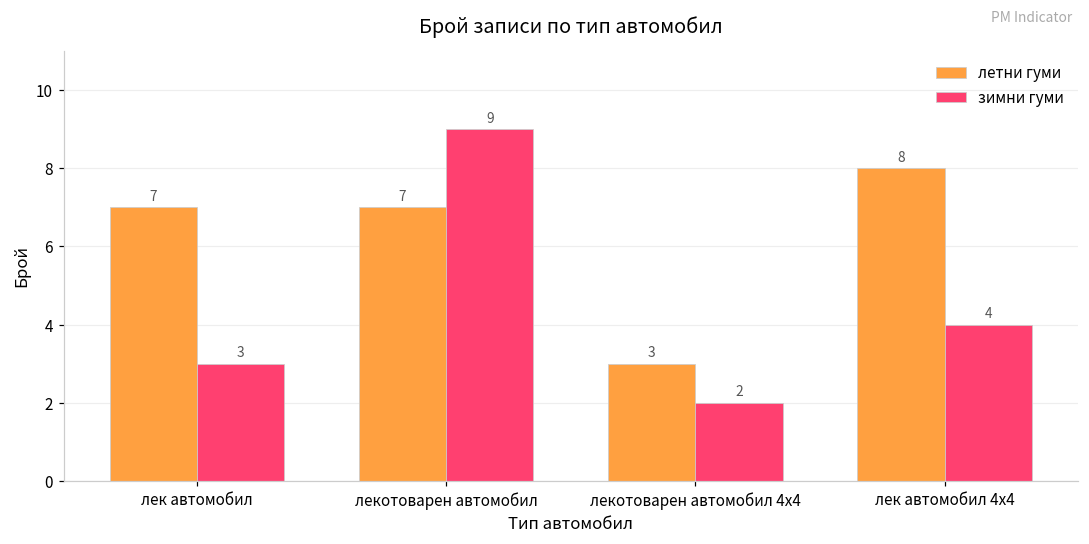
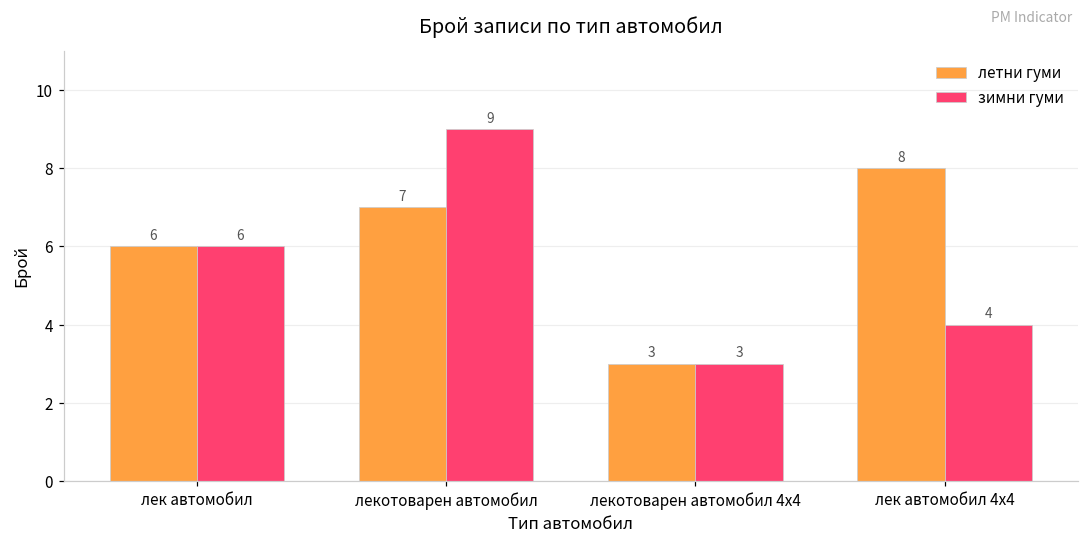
  {
    "летни гуми": {
-     "лек автомобил": 7,
+     "лек автомобил": 6,
      "лекотоварен автомобил": 7,
      "лекотоварен автомобил 4х4": 3,
      "лек автомобил 4х4": 8
    },
    "зимни гуми": {
-     "лек автомобил": 3,
+     "лек автомобил": 6,
      "лекотоварен автомобил": 9,
-     "лекотоварен автомобил 4х4": 2,
+     "лекотоварен автомобил 4х4": 3,
      "лек автомобил 4х4": 4
    }
  }
